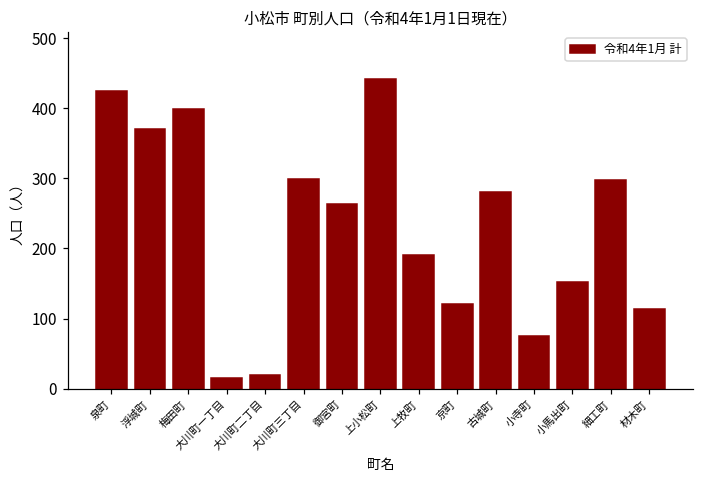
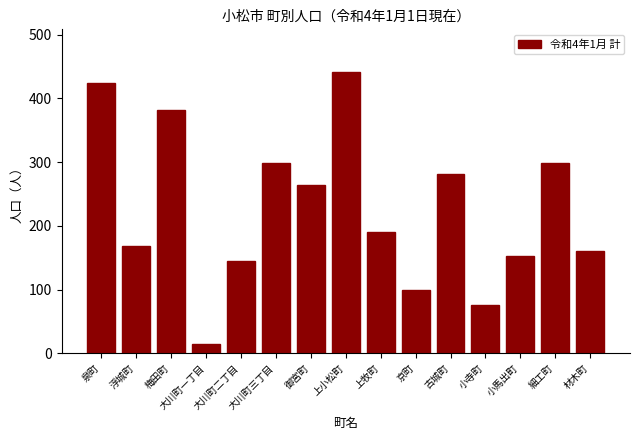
  {
    "泉町": 420,
-   "浮城町": 370,
-   "梅田町": 400,
+   "浮城町": 170,
+   "梅田町": 380,
    "大川町一丁目": 20,
-   "大川町二丁目": 20,
+   "大川町二丁目": 150,
    "大川町三丁目": 300,
    "御宮町": 260,
    "上小松町": 440,
    "上牧町": 190,
-   "京町": 120,
+   "京町": 100,
    "古城町": 280,
    "小寺町": 80,
    "小馬出町": 150,
    "細工町": 300,
-   "材木町": 110
+   "材木町": 160
  }
